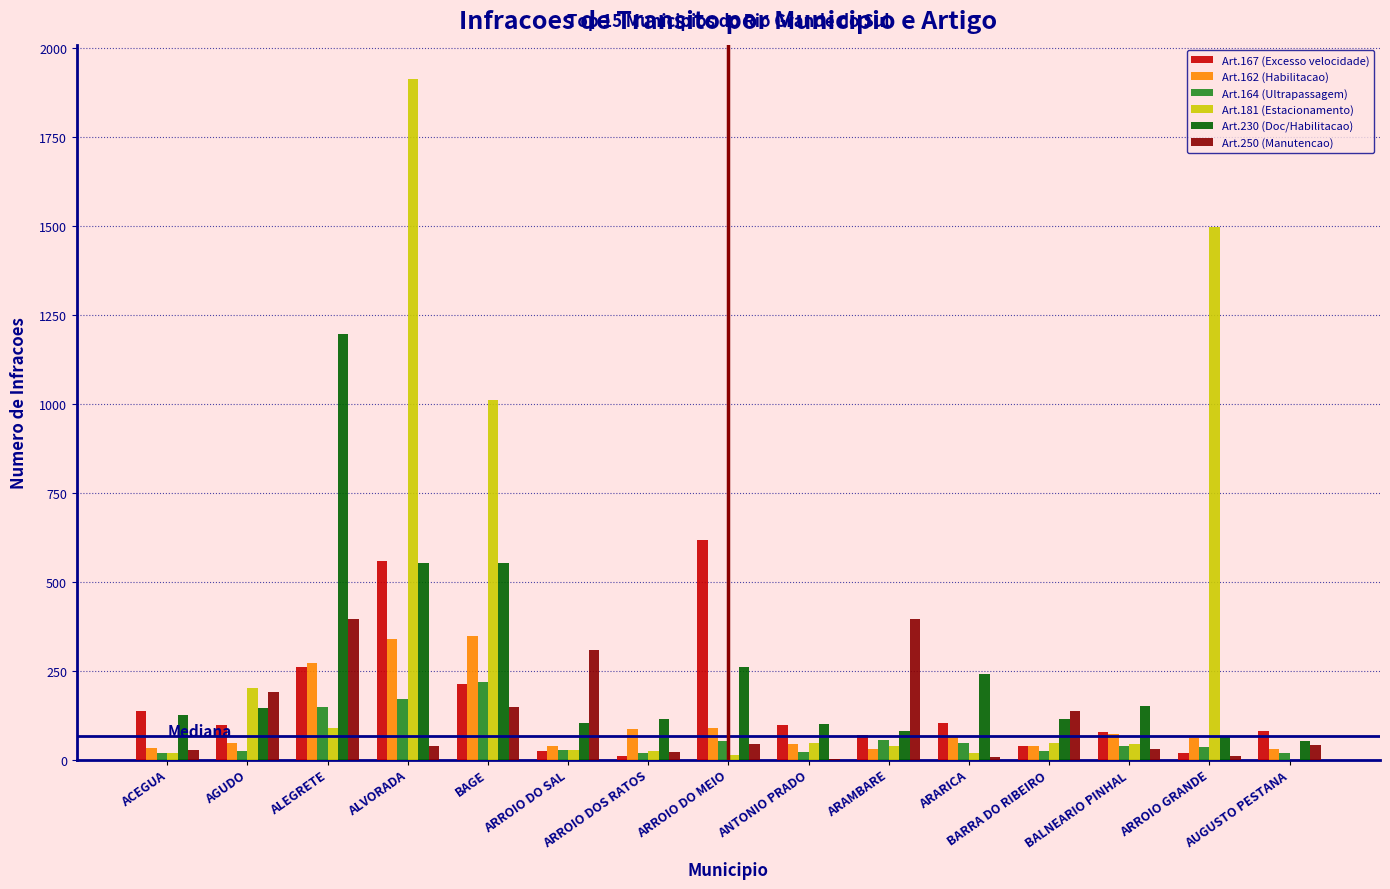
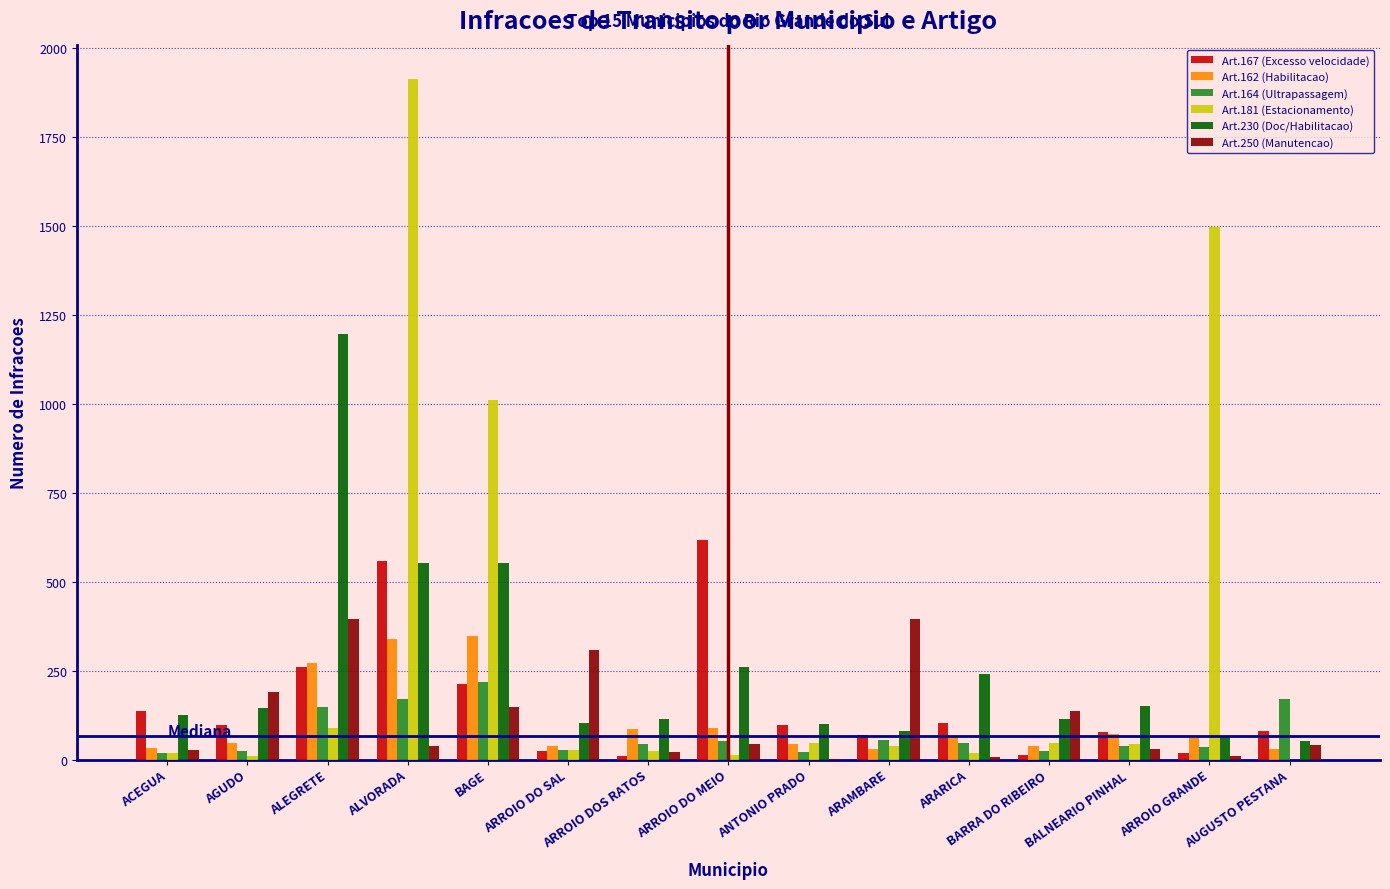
  {
    "Art.167 (Excesso velocidade)": {
      "ACEGUA": 140,
      "AGUDO": 100,
      "ALEGRETE": 260,
      "ALVORADA": 560,
      "BAGE": 210,
      "ARROIO DO SAL": 20,
      "ARROIO DOS RATOS": 10,
      "ARROIO DO MEIO": 620,
      "ANTONIO PRADO": 100,
      "ARAMBARE": 70,
      "ARARICA": 100,
-     "BARRA DO RIBEIRO": 40,
+     "BARRA DO RIBEIRO": 10,
      "BALNEARIO PINHAL": 80,
      "ARROIO GRANDE": 20,
      "AUGUSTO PESTANA": 80
    },
    "Art.162 (Habilitacao)": {
      "ACEGUA": 30,
      "AGUDO": 50,
      "ALEGRETE": 270,
      "ALVORADA": 340,
      "BAGE": 350,
      "ARROIO DO SAL": 40,
      "ARROIO DOS RATOS": 90,
      "ARROIO DO MEIO": 90,
      "ANTONIO PRADO": 50,
      "ARAMBARE": 30,
      "ARARICA": 70,
      "BARRA DO RIBEIRO": 40,
      "BALNEARIO PINHAL": 70,
      "ARROIO GRANDE": 60,
      "AUGUSTO PESTANA": 30
    },
    "Art.164 (Ultrapassagem)": {
      "ACEGUA": 20,
      "AGUDO": 20,
      "ALEGRETE": 150,
      "ALVORADA": 170,
      "BAGE": 220,
      "ARROIO DO SAL": 30,
-     "ARROIO DOS RATOS": 20,
+     "ARROIO DOS RATOS": 40,
      "ARROIO DO MEIO": 50,
      "ANTONIO PRADO": 20,
      "ARAMBARE": 60,
      "ARARICA": 50,
      "BARRA DO RIBEIRO": 20,
      "BALNEARIO PINHAL": 40,
      "ARROIO GRANDE": 40,
-     "AUGUSTO PESTANA": 20
+     "AUGUSTO PESTANA": 170
    },
    "Art.181 (Estacionamento)": {
      "ACEGUA": 20,
-     "AGUDO": 200,
+     "AGUDO": 10,
      "ALEGRETE": 90,
      "ALVORADA": 1910,
      "BAGE": 1010,
      "ARROIO DO SAL": 30,
      "ARROIO DOS RATOS": 20,
      "ARROIO DO MEIO": 10,
      "ANTONIO PRADO": 50,
      "ARAMBARE": 40,
      "ARARICA": 20,
      "BARRA DO RIBEIRO": 50,
      "BALNEARIO PINHAL": 40,
      "ARROIO GRANDE": 1500,
      "AUGUSTO PESTANA": 0
    },
    "Art.230 (Doc/Habilitacao)": {
      "ACEGUA": 120,
      "AGUDO": 150,
      "ALEGRETE": 1200,
      "ALVORADA": 550,
      "BAGE": 550,
      "ARROIO DO SAL": 100,
      "ARROIO DOS RATOS": 120,
      "ARROIO DO MEIO": 260,
      "ANTONIO PRADO": 100,
      "ARAMBARE": 80,
      "ARARICA": 240,
      "BARRA DO RIBEIRO": 110,
      "BALNEARIO PINHAL": 150,
      "ARROIO GRANDE": 70,
      "AUGUSTO PESTANA": 50
    },
    "Art.250 (Manutencao)": {
      "ACEGUA": 30,
      "AGUDO": 190,
      "ALEGRETE": 400,
      "ALVORADA": 40,
      "BAGE": 150,
      "ARROIO DO SAL": 310,
      "ARROIO DOS RATOS": 20,
      "ARROIO DO MEIO": 40,
      "ARAMBARE": 390,
      "ARARICA": 10,
      "BARRA DO RIBEIRO": 140,
      "BALNEARIO PINHAL": 30,
      "ARROIO GRANDE": 10,
      "AUGUSTO PESTANA": 40
    }
  }
